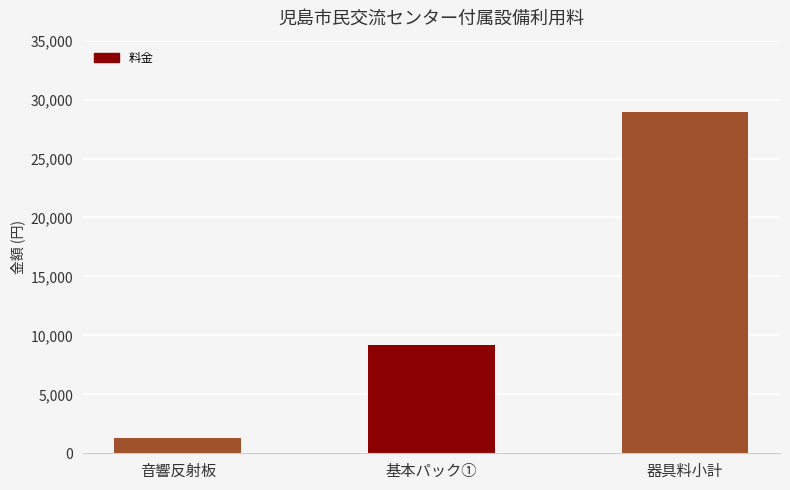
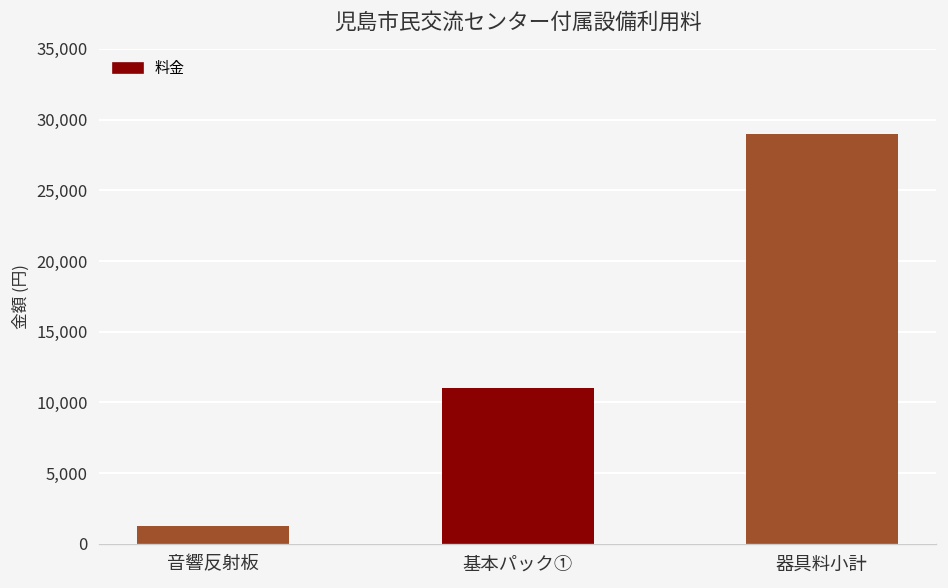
  {
    "音響反射板": "1,300",
-   "基本パック①": "9,200",
+   "基本パック①": "11,000",
    "器具料小計": "29,000"
  }
